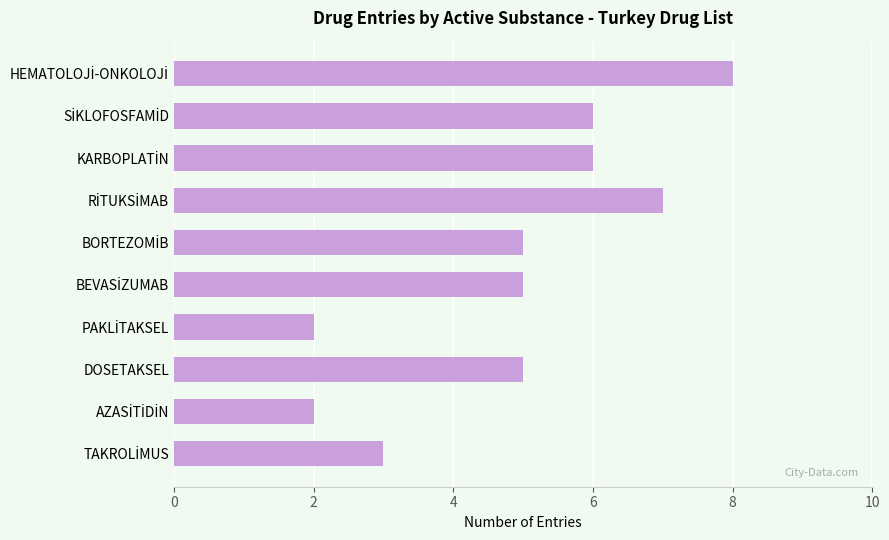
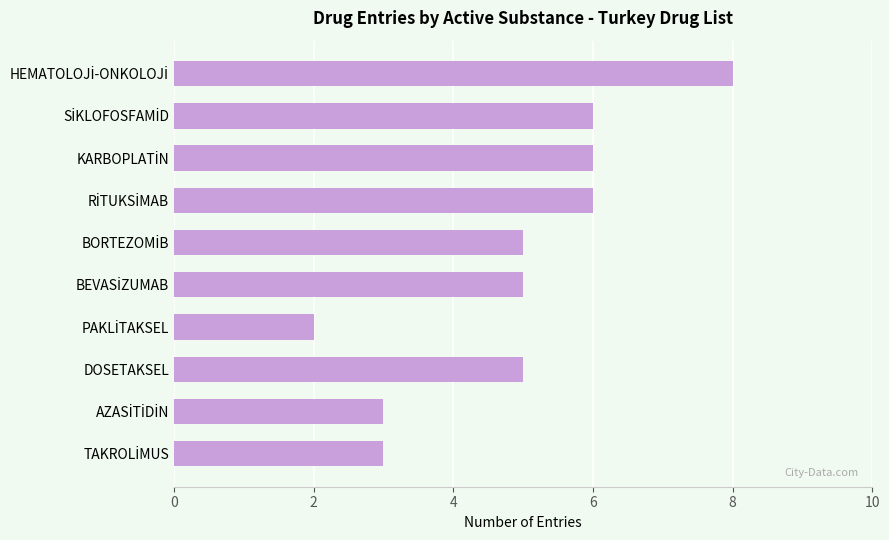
  {
    "HEMATOLOJİ-ONKOLOJİ": 8,
    "SİKLOFOSFAMİD": 6,
    "KARBOPLATİN": 6,
-   "RİTUKSİMAB": 7,
+   "RİTUKSİMAB": 6,
    "BORTEZOMİB": 5,
    "BEVASİZUMAB": 5,
    "PAKLİTAKSEL": 2,
    "DOSETAKSEL": 5,
-   "AZASİTİDİN": 2,
+   "AZASİTİDİN": 3,
    "TAKROLİMUS": 3
  }
